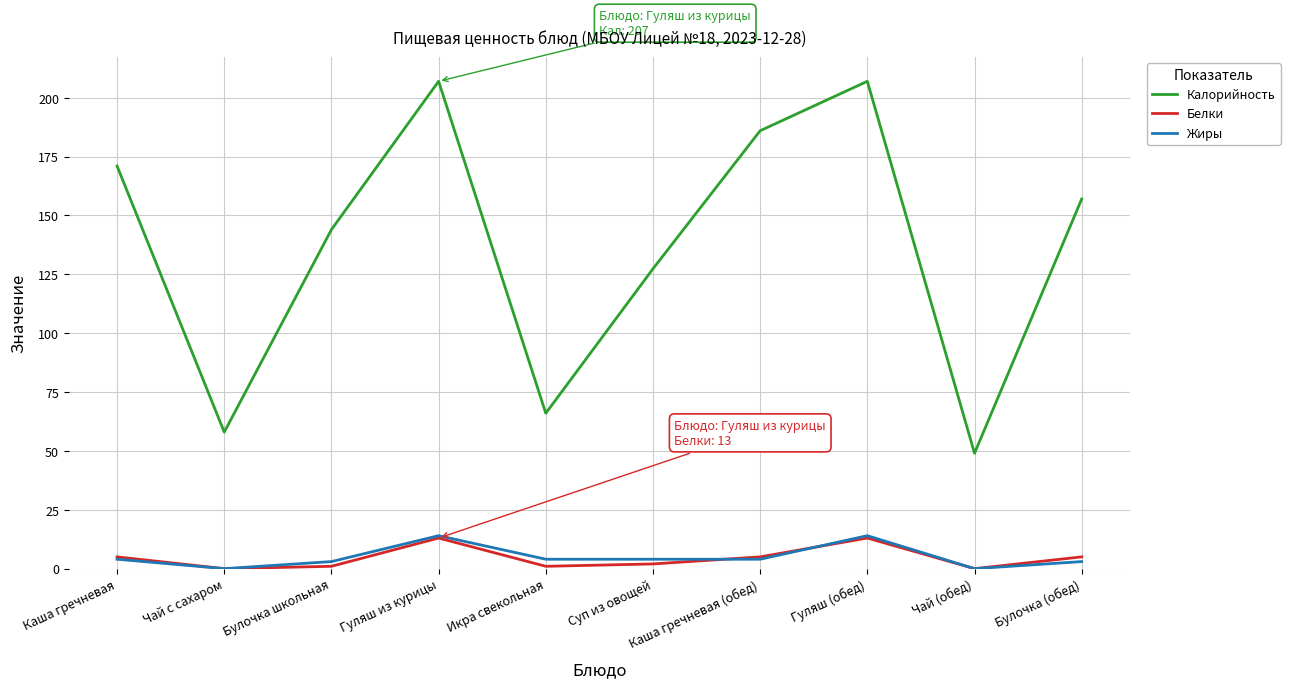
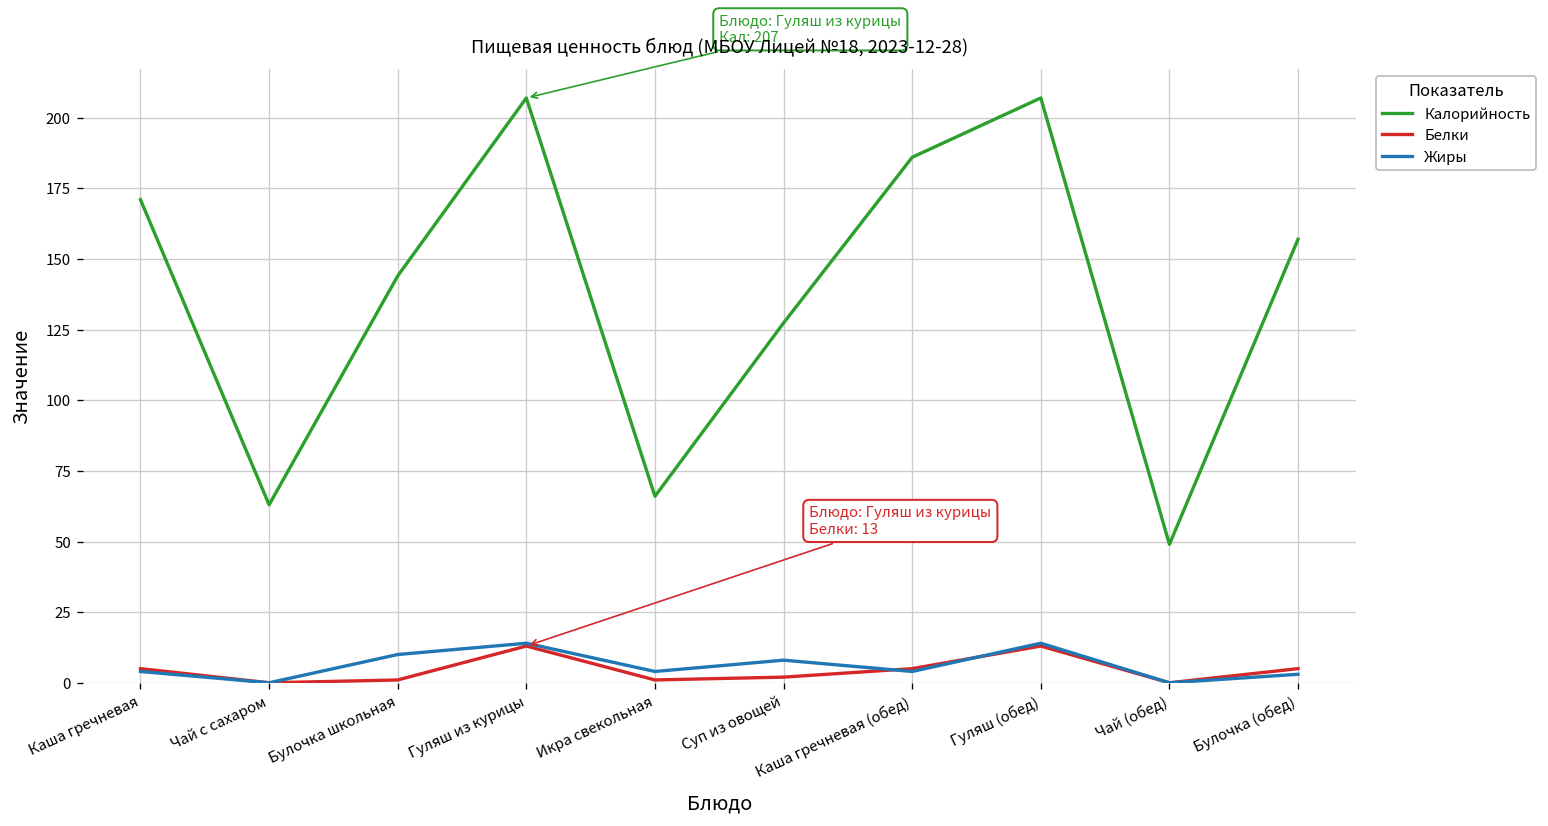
  {
    "Калорийность": {
      "Каша гречневая": 171,
-     "Чай с сахаром": 58,
+     "Чай с сахаром": 63,
      "Булочка школьная": 144,
      "Икра свекольная": 66,
      "Суп из овощей": 127,
      "Каша гречневая (обед)": 186,
      "Гуляш (обед)": 207,
      "Чай (обед)": 49,
      "Булочка (обед)": 157
    },
    "Белки": {
      "Булочка школьная": 1,
      "Икра свекольная": 1,
      "Суп из овощей": 2,
      "Булочка (обед)": 5
    },
    "Жиры": {
-     "Булочка школьная": 3,
+     "Булочка школьная": 10,
      "Икра свекольная": 4,
-     "Суп из овощей": 4,
+     "Суп из овощей": 8,
      "Булочка (обед)": 3
    }
  }
